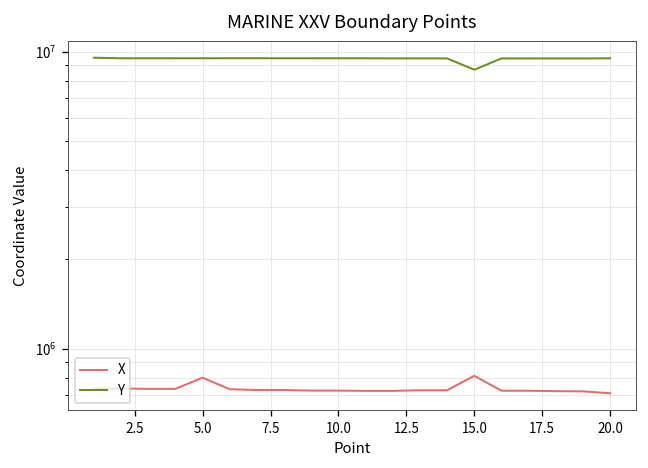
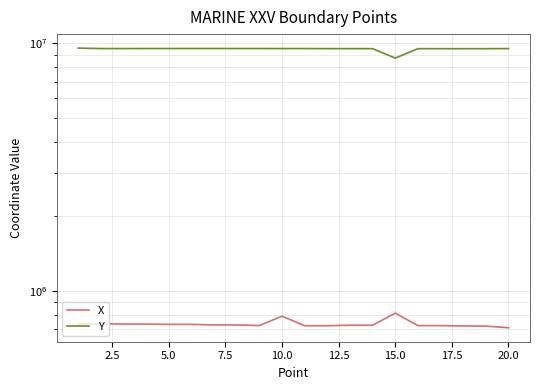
  {
    "X": {
-     "5.0": 800000,
-     "10.0": 720000,
+     "5.0": 730000,
+     "10.0": 790000,
      "15.0": 810000,
      "20.0": 710000
    },
    "Y": {
      "5.0": 9500000,
      "10.0": 9500000,
      "15.0": 8700000,
      "20.0": 9500000
    }
  }
